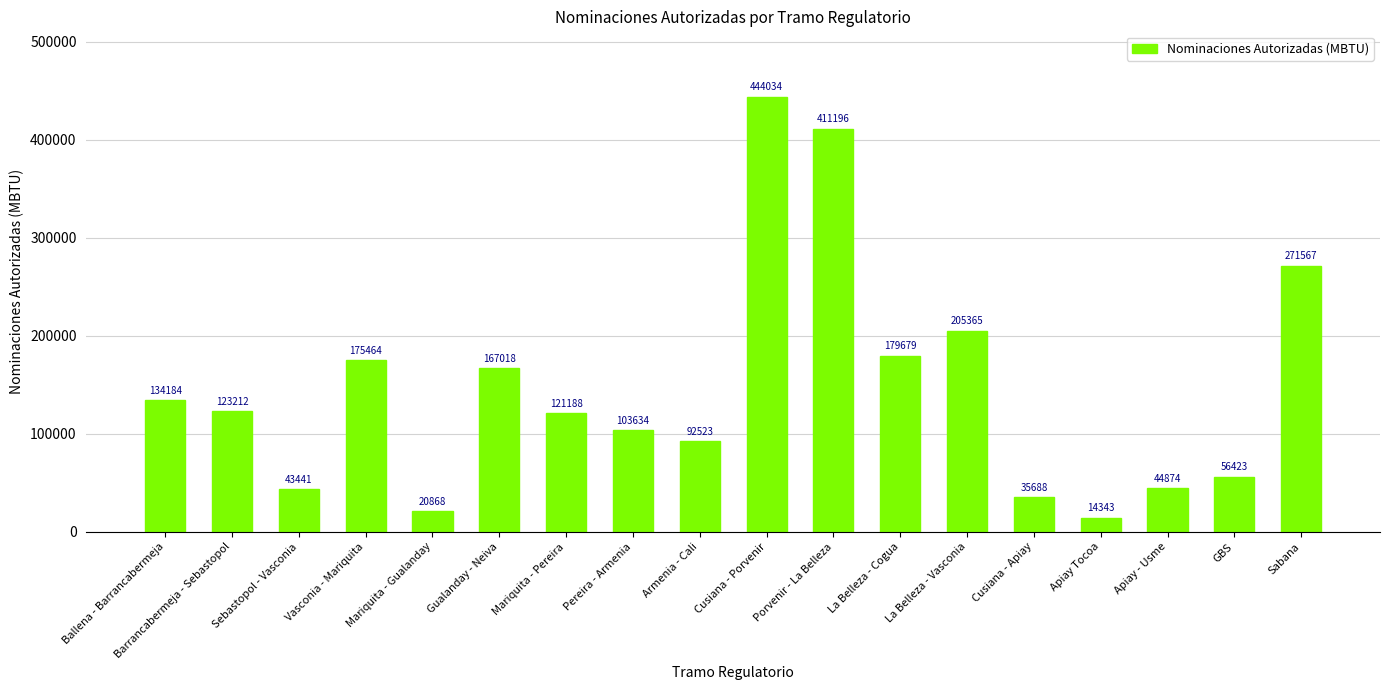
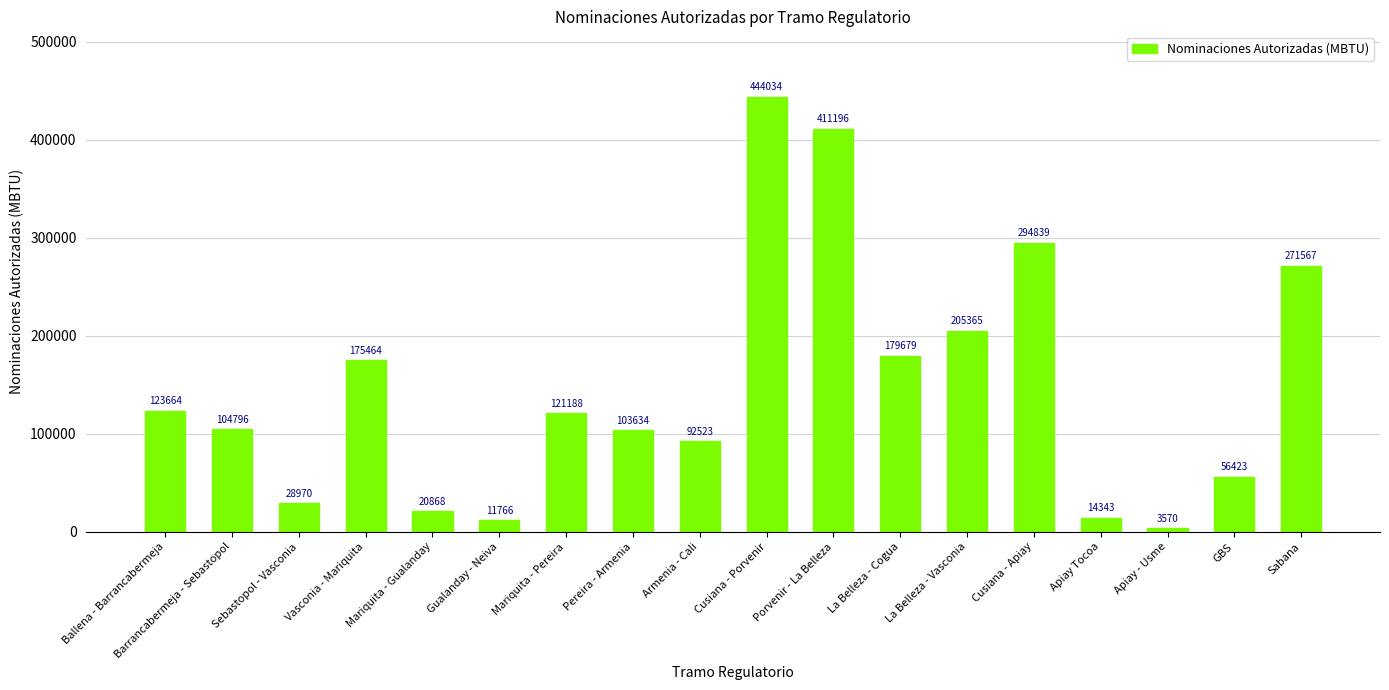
  {
-   "Ballena - Barrancabermeja": 134184,
-   "Barrancabermeja - Sebastopol": 123212,
-   "Sebastopol - Vasconia": 43441,
+   "Ballena - Barrancabermeja": 123664,
+   "Barrancabermeja - Sebastopol": 104796,
+   "Sebastopol - Vasconia": 28970,
    "Vasconia - Mariquita": 175464,
    "Mariquita - Gualanday": 20868,
-   "Gualanday - Neiva": 167018,
+   "Gualanday - Neiva": 11766,
    "Mariquita - Pereira": 121188,
    "Pereira - Armenia": 103634,
    "Armenia - Cali": 92523,
    "Cusiana - Porvenir": 444034,
    "Porvenir - La Belleza": 411196,
    "La Belleza - Cogua": 179679,
    "La Belleza - Vasconia": 205365,
-   "Cusiana - Apiay": 35688,
+   "Cusiana - Apiay": 294839,
    "Apiay Tocoa": 14343,
-   "Apiay - Usme": 44874,
+   "Apiay - Usme": 3570,
    "GBS": 56423,
    "Sabana": 271567
  }
